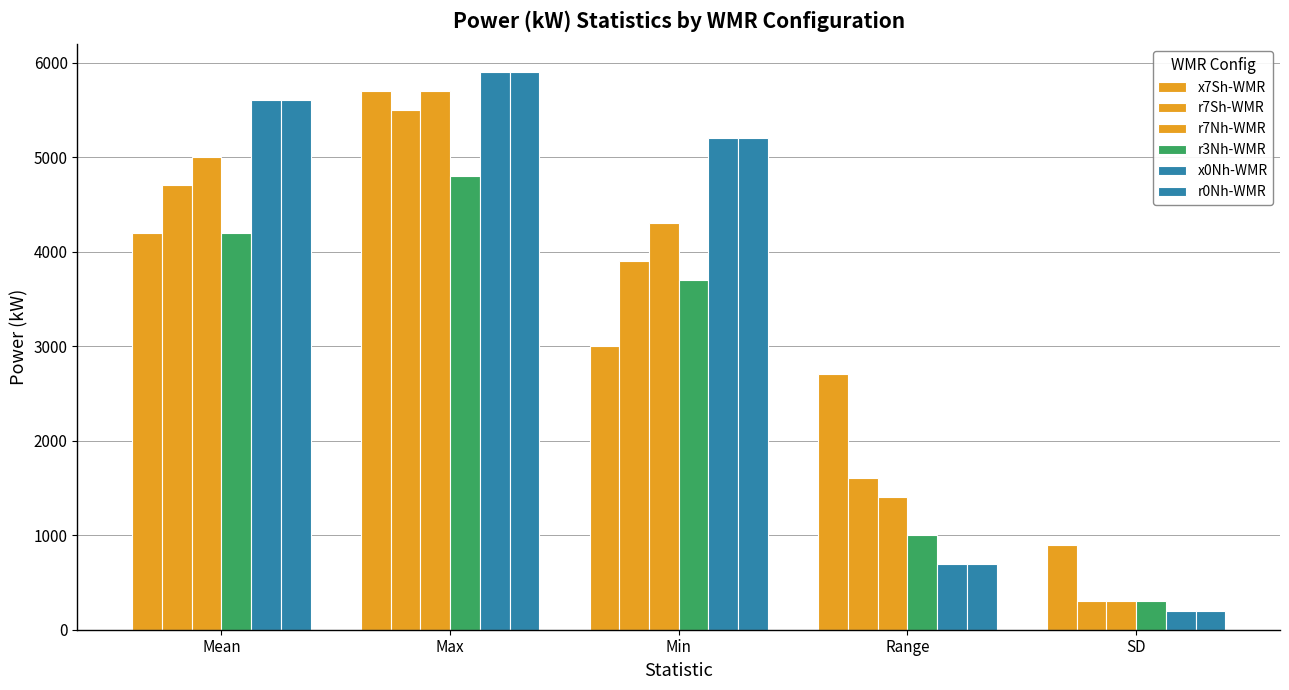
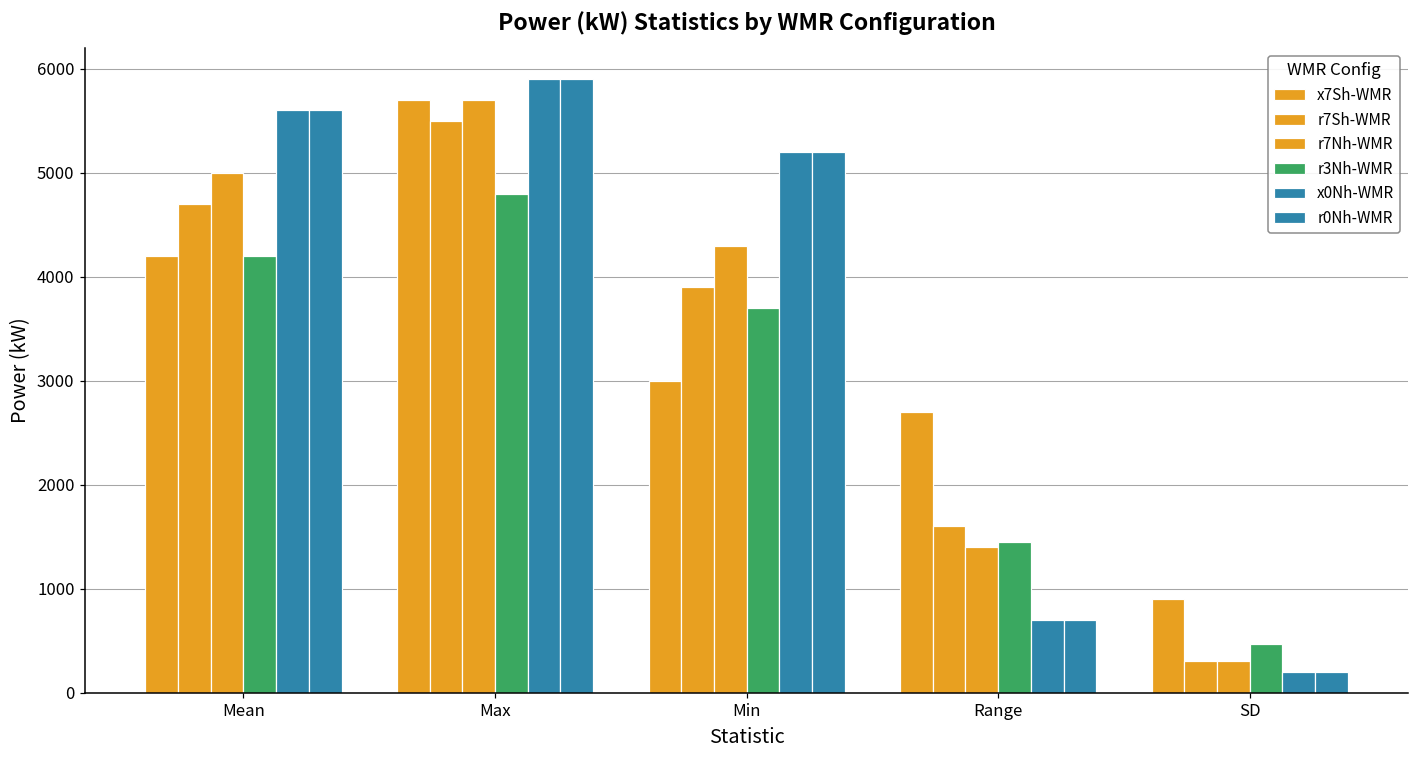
  {
    "r3Nh-WMR": {
      "Mean": 4200,
      "Max": 4800,
      "Min": 3700,
-     "Range": 1000,
-     "SD": 300
+     "Range": 1400,
+     "SD": 500
    }
  }
